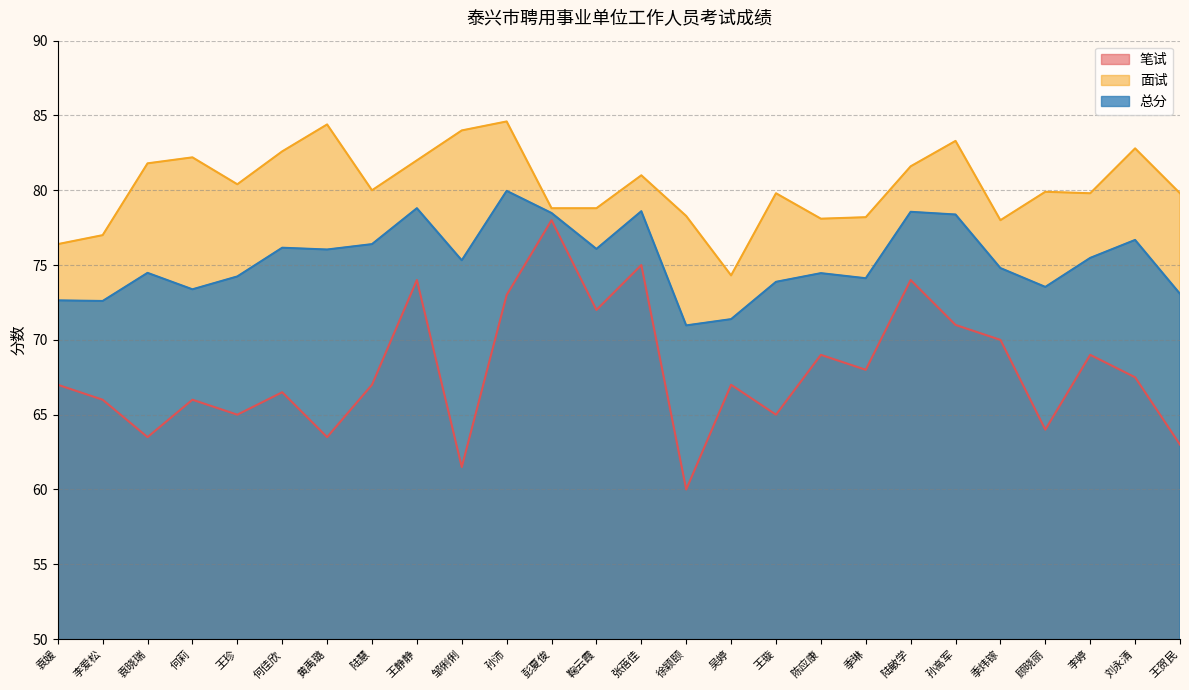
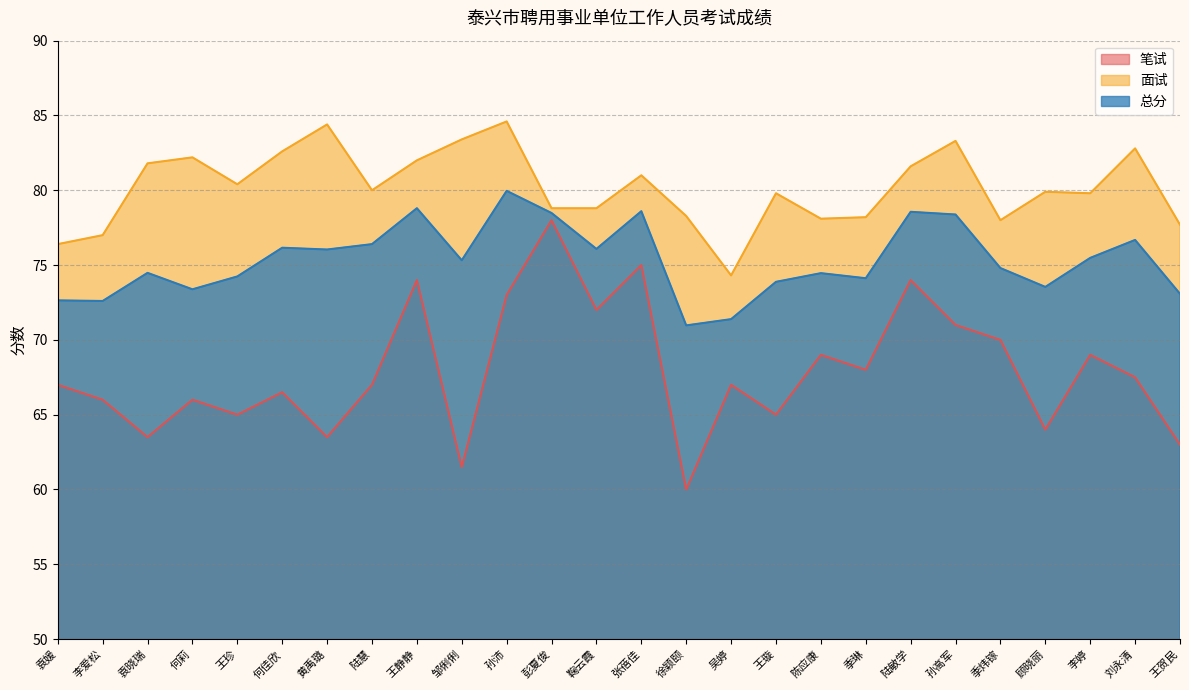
  {
    "笔试": {
      "袁媛": 67.0,
      "李爱松": 66.0,
      "袁晓瑞": 63.5,
      "何莉": 66.0,
      "王珍": 65.0,
      "何佳欣": 66.5,
      "黄禹璐": 63.5,
      "陆慧": 67.0,
      "王静静": 74.0,
      "邹俐俐": 61.5,
      "孙沛": 73.0,
      "彭夏俊": 78.0,
      "鞠云霞": 72.0,
      "张蓓佳": 75.0,
      "徐颖颐": 60.0,
      "吴婷": 67.0,
      "王璇": 65.0,
      "陈应康": 69.0,
      "季琳": 68.0,
      "陆敏学": 74.0,
      "孙高军": 71.0,
      "季炜镓": 70.0,
      "顾晓丽": 64.0,
      "李婷": 69.0,
      "刘永清": 67.5,
      "王贺民": 63.0
    },
    "面试": {
      "袁媛": 76.4,
      "李爱松": 77.0,
      "袁晓瑞": 81.8,
      "何莉": 82.2,
      "王珍": 80.4,
      "何佳欣": 82.6,
      "黄禹璐": 84.4,
      "陆慧": 80.0,
      "王静静": 82.0,
-     "邹俐俐": 84.0,
+     "邹俐俐": 83.4,
      "孙沛": 84.6,
      "彭夏俊": 78.8,
      "鞠云霞": 78.8,
      "张蓓佳": 81.0,
      "徐颖颐": 78.3,
      "吴婷": 74.3,
      "王璇": 79.8,
      "陈应康": 78.1,
      "季琳": 78.2,
      "陆敏学": 81.6,
      "孙高军": 83.3,
      "季炜镓": 78.0,
      "顾晓丽": 79.9,
      "李婷": 79.8,
      "刘永清": 82.8,
-     "王贺民": 79.8
+     "王贺民": 77.7
    },
    "总分": {
      "袁媛": 72.6,
      "李爱松": 72.6,
      "袁晓瑞": 74.5,
      "何莉": 73.4,
      "王珍": 74.2,
      "何佳欣": 76.2,
      "黄禹璐": 76.0,
      "陆慧": 76.4,
      "王静静": 78.8,
      "邹俐俐": 75.3,
      "孙沛": 80.0,
      "彭夏俊": 78.5,
      "鞠云霞": 76.1,
      "张蓓佳": 78.6,
      "徐颖颐": 71.0,
      "吴婷": 71.4,
      "王璇": 73.9,
      "陈应康": 74.5,
      "季琳": 74.1,
      "陆敏学": 78.6,
      "孙高军": 78.4,
      "季炜镓": 74.8,
      "顾晓丽": 73.5,
      "李婷": 75.5,
      "刘永清": 76.7,
      "王贺民": 73.1
    }
  }
